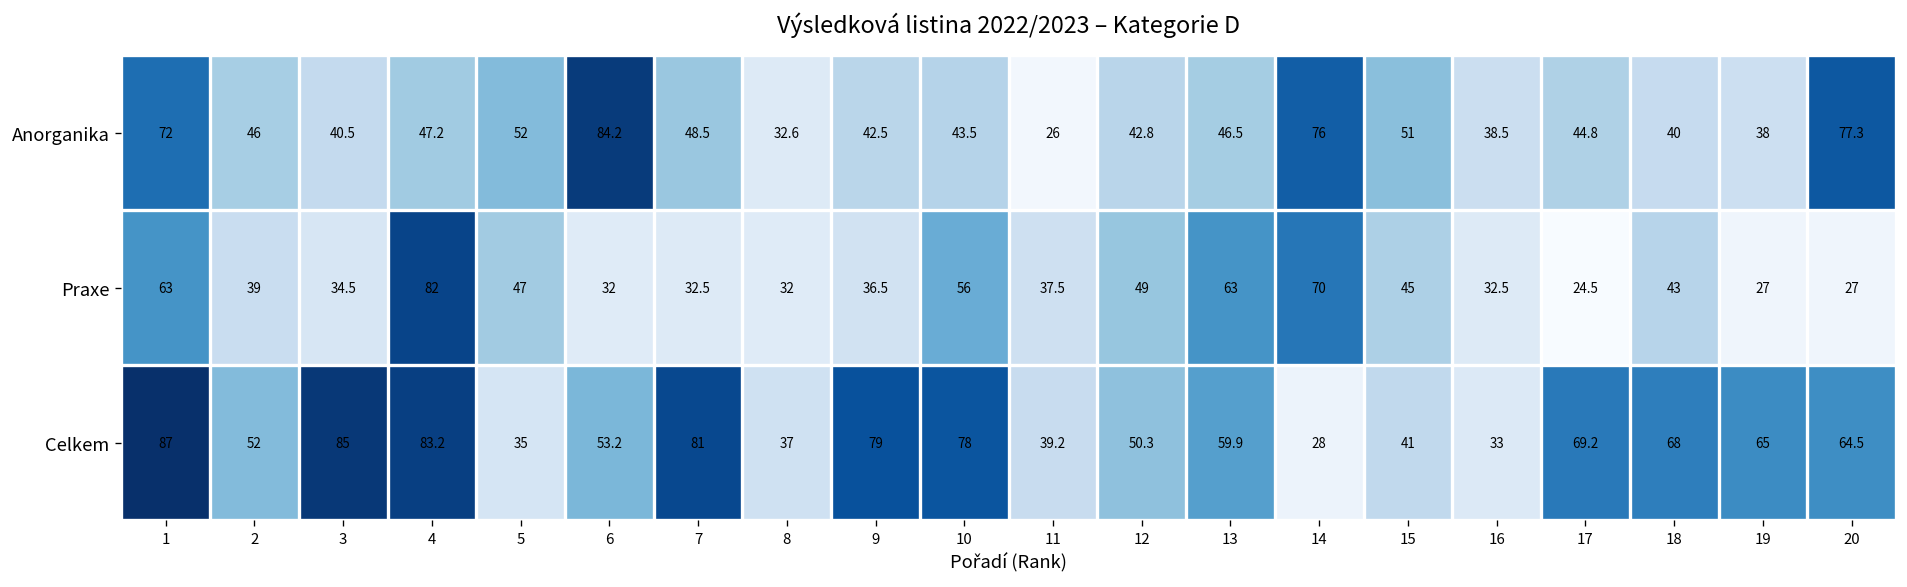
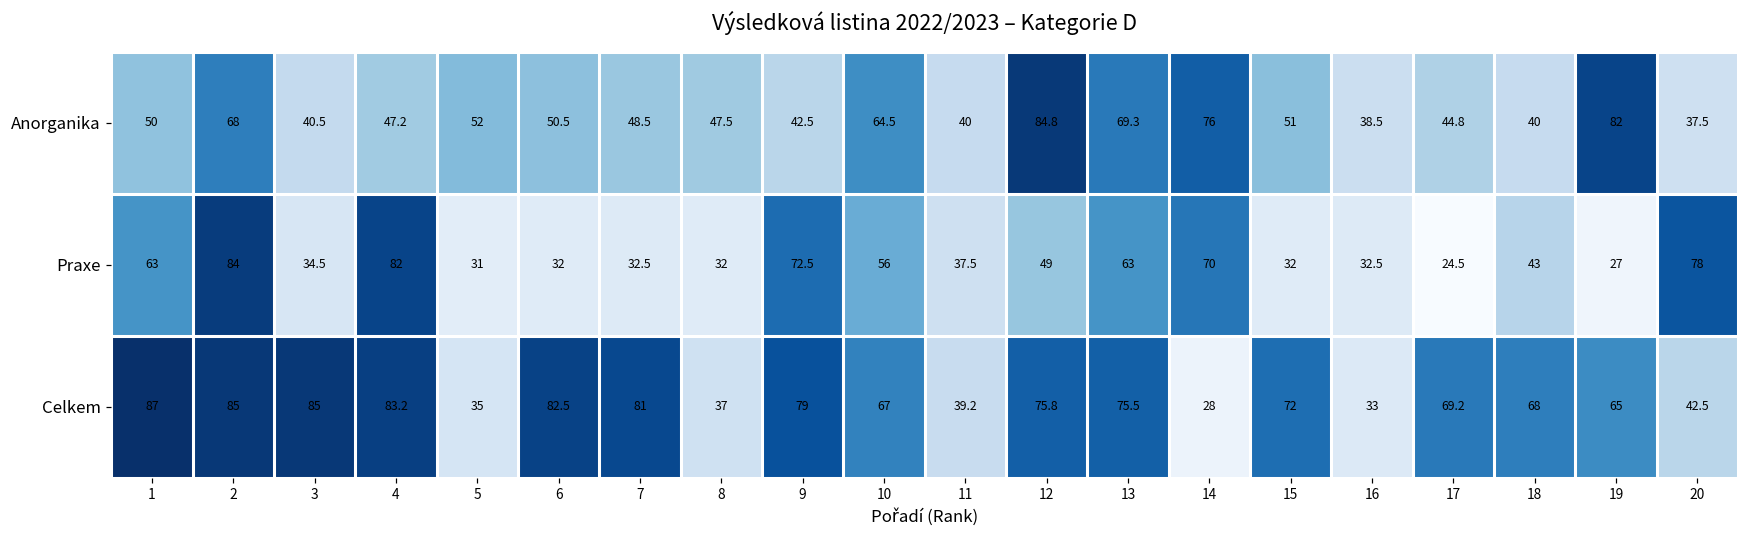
  {
    "Anorganika": {
-     "1": 72,
-     "2": 46,
+     "1": 50,
+     "2": 68,
      "3": 40.5,
      "4": 47.2,
      "5": 52,
-     "6": 84.2,
+     "6": 50.5,
      "7": 48.5,
-     "8": 32.6,
+     "8": 47.5,
      "9": 42.5,
-     "10": 43.5,
-     "11": 26,
-     "12": 42.8,
-     "13": 46.5,
+     "10": 64.5,
+     "11": 40,
+     "12": 84.8,
+     "13": 69.3,
      "14": 76,
      "15": 51,
      "16": 38.5,
      "17": 44.8,
      "18": 40,
-     "19": 38,
-     "20": 77.3
+     "19": 82,
+     "20": 37.5
    },
    "Praxe": {
      "1": 63,
-     "2": 39,
+     "2": 84,
      "3": 34.5,
      "4": 82,
-     "5": 47,
+     "5": 31,
      "6": 32,
      "7": 32.5,
      "8": 32,
-     "9": 36.5,
+     "9": 72.5,
      "10": 56,
      "11": 37.5,
      "12": 49,
      "13": 63,
      "14": 70,
-     "15": 45,
+     "15": 32,
      "16": 32.5,
      "17": 24.5,
      "18": 43,
      "19": 27,
-     "20": 27
+     "20": 78
    },
    "Celkem": {
      "1": 87,
-     "2": 52,
+     "2": 85,
      "3": 85,
      "4": 83.2,
      "5": 35,
-     "6": 53.2,
+     "6": 82.5,
      "7": 81,
      "8": 37,
      "9": 79,
-     "10": 78,
+     "10": 67,
      "11": 39.2,
-     "12": 50.3,
-     "13": 59.9,
+     "12": 75.8,
+     "13": 75.5,
      "14": 28,
-     "15": 41,
+     "15": 72,
      "16": 33,
      "17": 69.2,
      "18": 68,
      "19": 65,
-     "20": 64.5
+     "20": 42.5
    }
  }
